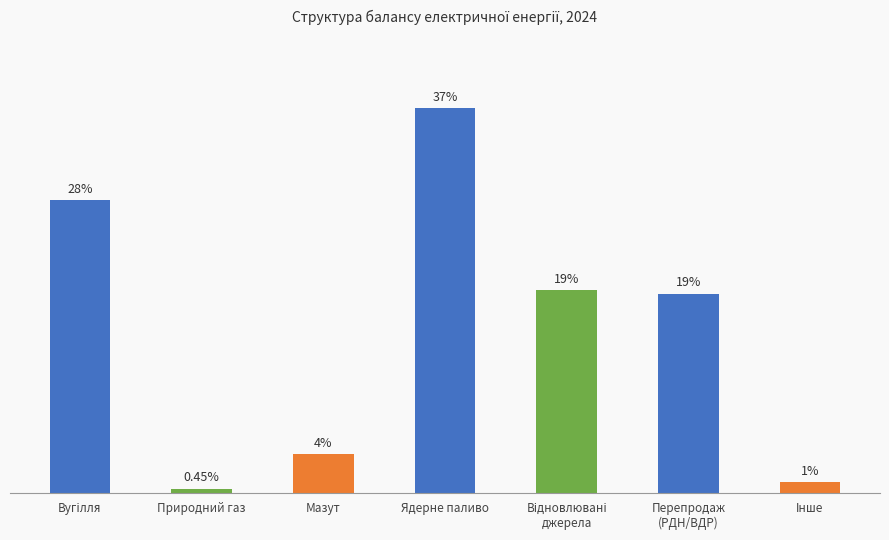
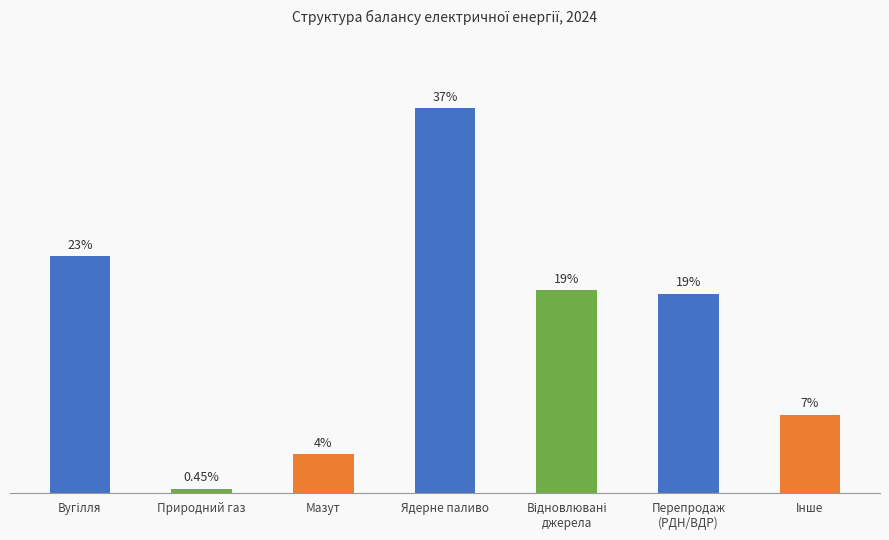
  {
-   "Вугілля": "28%",
+   "Вугілля": "23%",
    "Природний газ": "0.45%",
    "Мазут": "4%",
    "Ядерне паливо": "37%",
    "Відновлювані джерела": "19%",
    "Перепродаж (РДН/ВДР)": "19%",
-   "Інше": "1%"
+   "Інше": "7%"
  }
